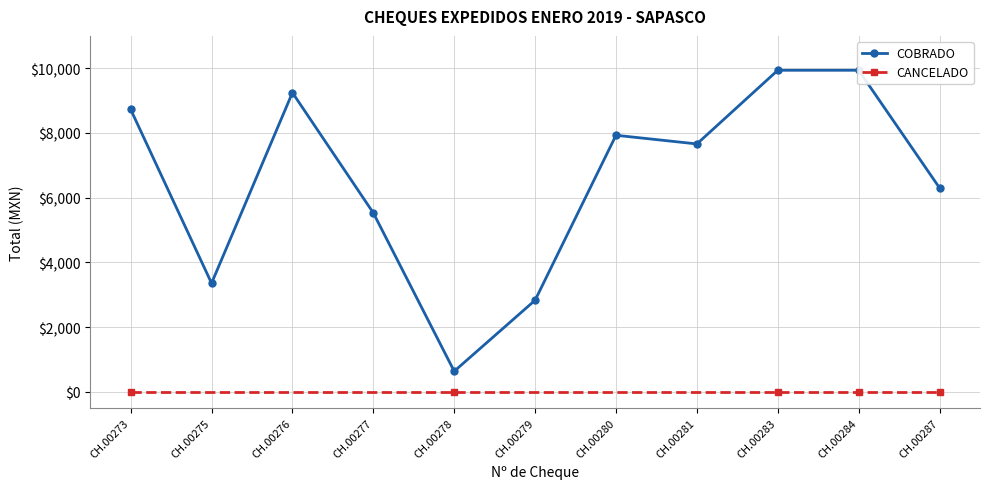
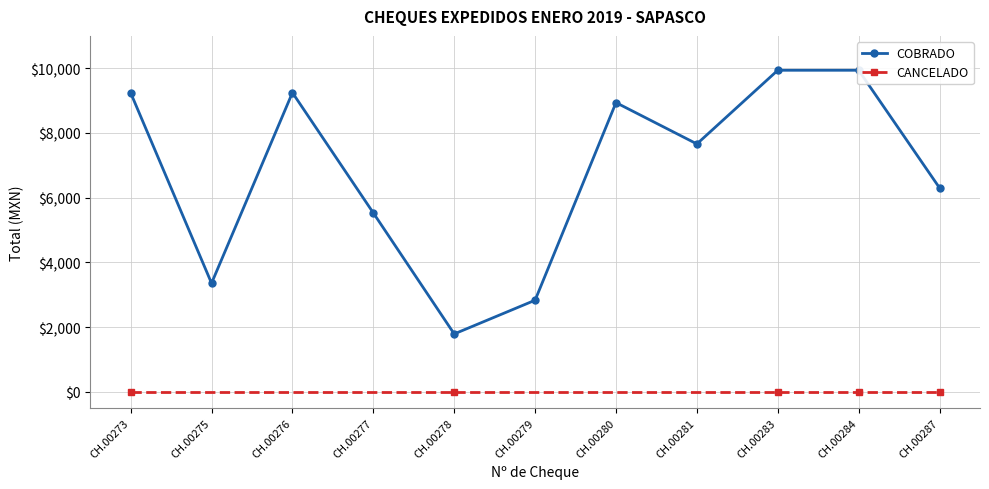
  {
    "COBRADO": {
-     "CH.00273": "$8,700",
+     "CH.00273": "$9,200",
      "CH.00275": "$3,400",
      "CH.00276": "$9,200",
      "CH.00277": "$5,500",
-     "CH.00278": "$600",
+     "CH.00278": "$1,800",
      "CH.00279": "$2,800",
-     "CH.00280": "$7,900",
+     "CH.00280": "$8,900",
      "CH.00281": "$7,700",
      "CH.00283": "$9,900",
      "CH.00287": "$6,300"
    },
    "CANCELADO": {
      "CH.00273": "$0",
      "CH.00278": "$0",
      "CH.00283": "$0",
      "CH.00284": "$0",
      "CH.00287": "$0"
    }
  }
